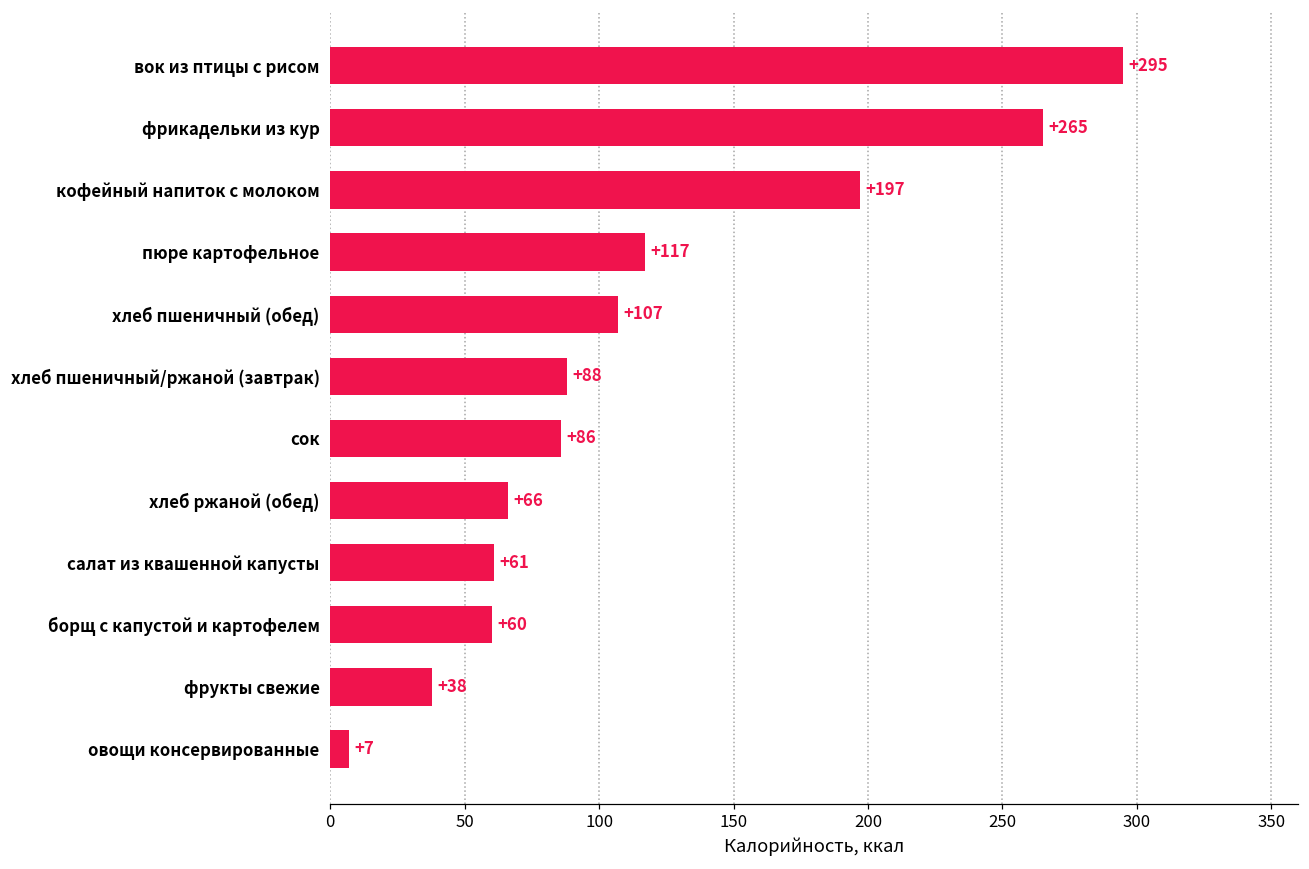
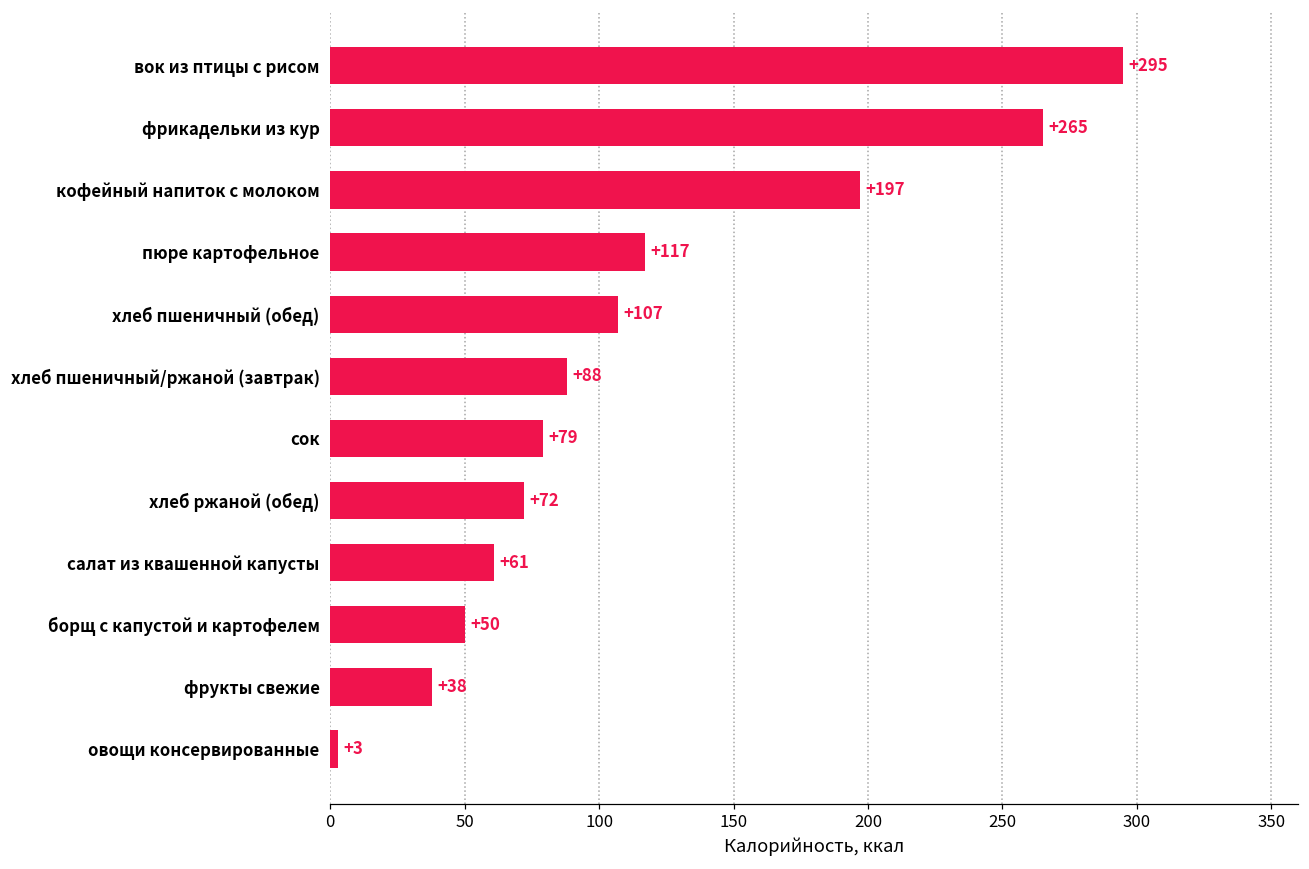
  {
    "вок из птицы с рисом": "+295",
    "фрикадельки из кур": "+265",
    "кофейный напиток с молоком": "+197",
    "пюре картофельное": "+117",
    "хлеб пшеничный (обед)": "+107",
    "хлеб пшеничный/ржаной (завтрак)": "+88",
-   "сок": "+86",
-   "хлеб ржаной (обед)": "+66",
+   "сок": "+79",
+   "хлеб ржаной (обед)": "+72",
    "салат из квашенной капусты": "+61",
-   "борщ с капустой и картофелем": "+60",
+   "борщ с капустой и картофелем": "+50",
    "фрукты свежие": "+38",
-   "овощи консервированные": "+7"
+   "овощи консервированные": "+3"
  }
